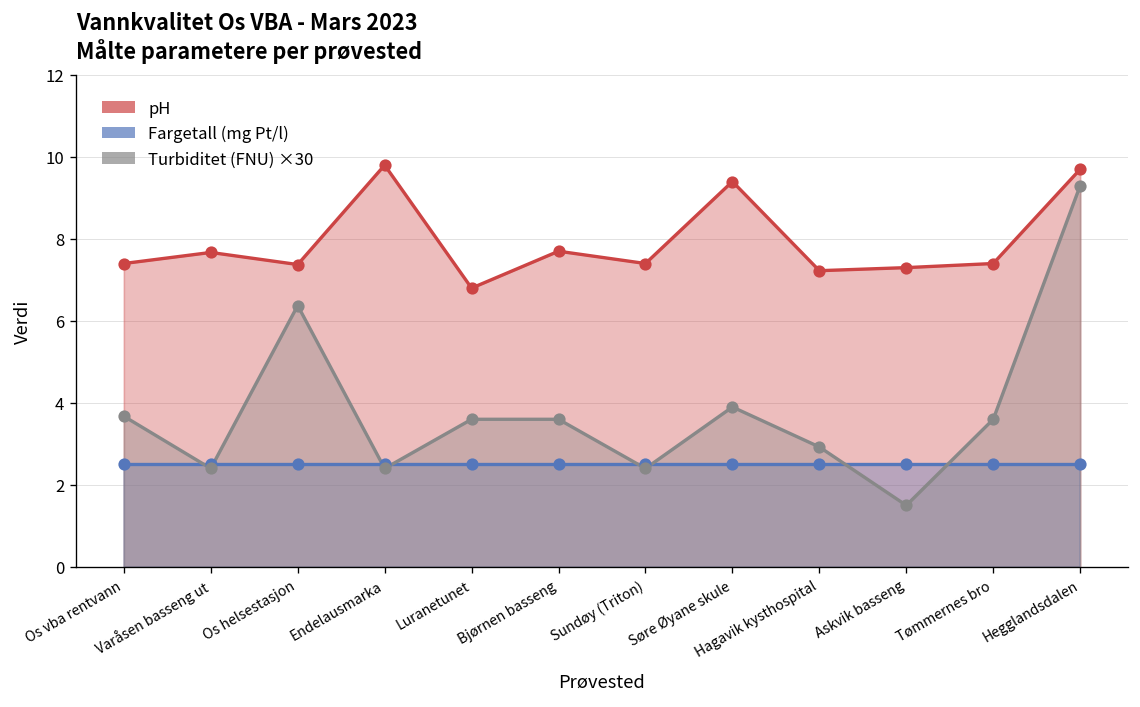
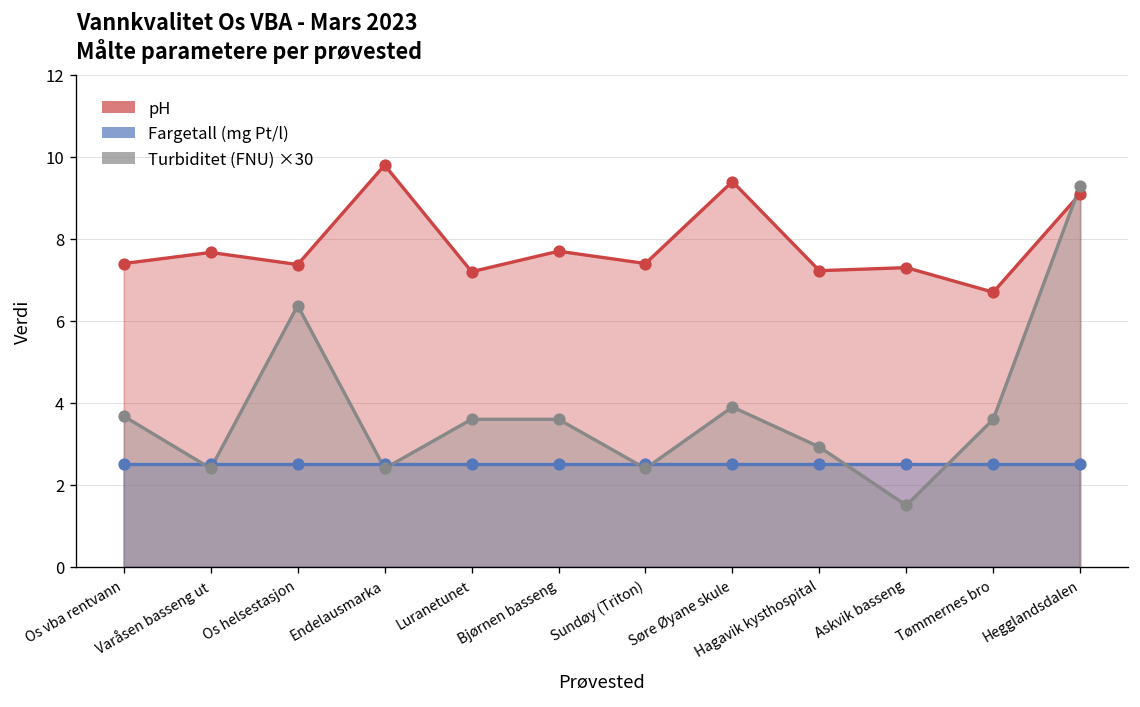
  {
    "pH": {
      "Os vba rentvann": 7.4,
      "Varåsen basseng ut": 7.7,
      "Os helsestasjon": 7.4,
      "Endelausmarka": 9.8,
-     "Luranetunet": 6.8,
+     "Luranetunet": 7.2,
      "Bjørnen basseng": 7.7,
      "Sundøy (Triton)": 7.4,
      "Søre Øyane skule": 9.4,
      "Hagavik kysthospital": 7.2,
      "Askvik basseng": 7.3,
-     "Tømmernes bro": 7.4,
-     "Hegglandsdalen": 9.7
+     "Tømmernes bro": 6.7,
+     "Hegglandsdalen": 9.1
    }
  }
